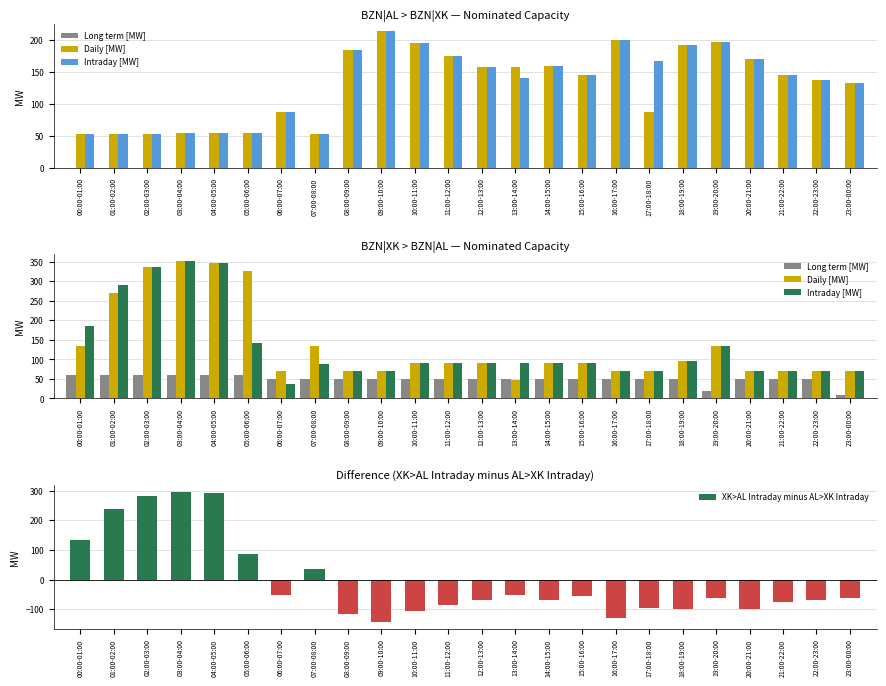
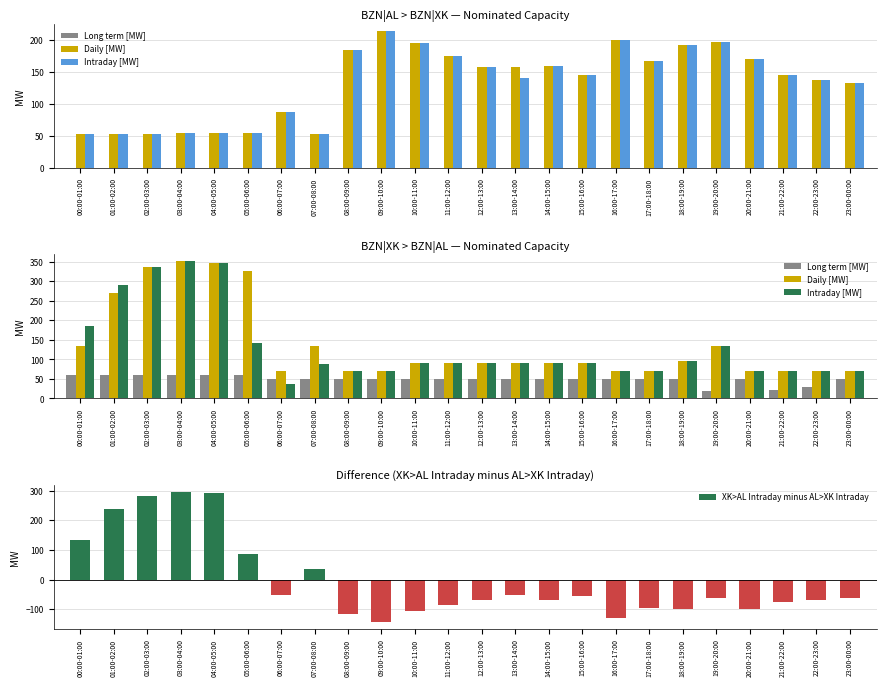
  {
    "BZN|AL > BZN|XK — Nominated Capacity": {
      "Long term [MW]": {
        "00:00-01:00": 0,
        "01:00-02:00": 0,
        "02:00-03:00": 0,
        "03:00-04:00": 0,
        "04:00-05:00": 0,
        "05:00-06:00": 0,
        "06:00-07:00": 0,
        "07:00-08:00": 0,
        "08:00-09:00": 0,
        "09:00-10:00": 0,
        "10:00-11:00": 0,
        "11:00-12:00": 0,
        "12:00-13:00": 0,
        "13:00-14:00": 0,
        "14:00-15:00": 0,
        "15:00-16:00": 0,
        "16:00-17:00": 0,
        "17:00-18:00": 0,
        "18:00-19:00": 0,
        "19:00-20:00": 0,
        "20:00-21:00": 0,
        "21:00-22:00": 0,
        "22:00-23:00": 0,
        "23:00-00:00": 0
      },
      "Daily [MW]": {
        "00:00-01:00": 50,
        "01:00-02:00": 50,
        "02:00-03:00": 50,
        "03:00-04:00": 50,
        "04:00-05:00": 50,
        "05:00-06:00": 50,
        "06:00-07:00": 90,
        "07:00-08:00": 50,
        "08:00-09:00": 190,
        "09:00-10:00": 220,
        "10:00-11:00": 200,
        "11:00-12:00": 180,
        "12:00-13:00": 160,
        "13:00-14:00": 160,
        "14:00-15:00": 160,
        "15:00-16:00": 150,
        "16:00-17:00": 200,
-       "17:00-18:00": 90,
+       "17:00-18:00": 170,
        "18:00-19:00": 190,
        "19:00-20:00": 200,
        "20:00-21:00": 170,
        "21:00-22:00": 150,
        "22:00-23:00": 140,
        "23:00-00:00": 130
      }
    },
    "BZN|XK > BZN|AL — Nominated Capacity": {
      "Long term [MW]": {
        "00:00-01:00": 60,
        "01:00-02:00": 60,
        "02:00-03:00": 60,
        "03:00-04:00": 60,
        "04:00-05:00": 60,
        "05:00-06:00": 60,
        "06:00-07:00": 50,
        "07:00-08:00": 50,
        "08:00-09:00": 50,
        "09:00-10:00": 50,
        "10:00-11:00": 50,
        "11:00-12:00": 50,
        "12:00-13:00": 50,
        "13:00-14:00": 50,
        "14:00-15:00": 50,
        "15:00-16:00": 50,
        "16:00-17:00": 50,
        "17:00-18:00": 50,
        "18:00-19:00": 50,
        "19:00-20:00": 20,
        "20:00-21:00": 50,
-       "21:00-22:00": 50,
-       "22:00-23:00": 50,
-       "23:00-00:00": 10
+       "21:00-22:00": 20,
+       "22:00-23:00": 30,
+       "23:00-00:00": 50
      },
      "Daily [MW]": {
        "00:00-01:00": 140,
        "01:00-02:00": 270,
        "02:00-03:00": 340,
        "03:00-04:00": 350,
        "04:00-05:00": 350,
        "05:00-06:00": 330,
        "06:00-07:00": 70,
        "07:00-08:00": 140,
        "08:00-09:00": 70,
        "09:00-10:00": 70,
        "10:00-11:00": 90,
        "11:00-12:00": 90,
        "12:00-13:00": 90,
-       "13:00-14:00": 50,
+       "13:00-14:00": 90,
        "14:00-15:00": 90,
        "15:00-16:00": 90,
        "16:00-17:00": 70,
        "17:00-18:00": 70,
        "18:00-19:00": 100,
        "19:00-20:00": 130,
        "20:00-21:00": 70,
        "21:00-22:00": 70,
        "22:00-23:00": 70,
        "23:00-00:00": 70
      },
      "Intraday [MW]": {
        "00:00-01:00": 190,
        "01:00-02:00": 290,
        "02:00-03:00": 340,
        "03:00-04:00": 350,
        "04:00-05:00": 350,
        "05:00-06:00": 140,
        "06:00-07:00": 40,
        "07:00-08:00": 90,
        "08:00-09:00": 70,
        "09:00-10:00": 70,
        "10:00-11:00": 90,
        "11:00-12:00": 90,
        "12:00-13:00": 90,
        "13:00-14:00": 90,
        "14:00-15:00": 90,
        "15:00-16:00": 90,
        "16:00-17:00": 70,
        "17:00-18:00": 70,
        "18:00-19:00": 100,
        "19:00-20:00": 130,
        "20:00-21:00": 70,
        "21:00-22:00": 70,
        "22:00-23:00": 70,
        "23:00-00:00": 70
      }
    },
    "Difference (XK>AL Intraday minus AL>XK Intraday)": {
      "00:00-01:00": 130,
      "01:00-02:00": 240,
      "02:00-03:00": 280,
      "03:00-04:00": 300,
      "04:00-05:00": 290,
      "05:00-06:00": 90,
      "06:00-07:00": -50,
      "07:00-08:00": 40,
      "08:00-09:00": -120,
      "09:00-10:00": -150,
      "10:00-11:00": -110,
      "11:00-12:00": -90,
      "12:00-13:00": -70,
      "13:00-14:00": -50,
      "14:00-15:00": -70,
      "15:00-16:00": -60,
      "16:00-17:00": -130,
      "17:00-18:00": -100,
      "18:00-19:00": -100,
      "19:00-20:00": -60,
      "20:00-21:00": -100,
      "21:00-22:00": -80,
      "22:00-23:00": -70,
      "23:00-00:00": -60
    }
  }
